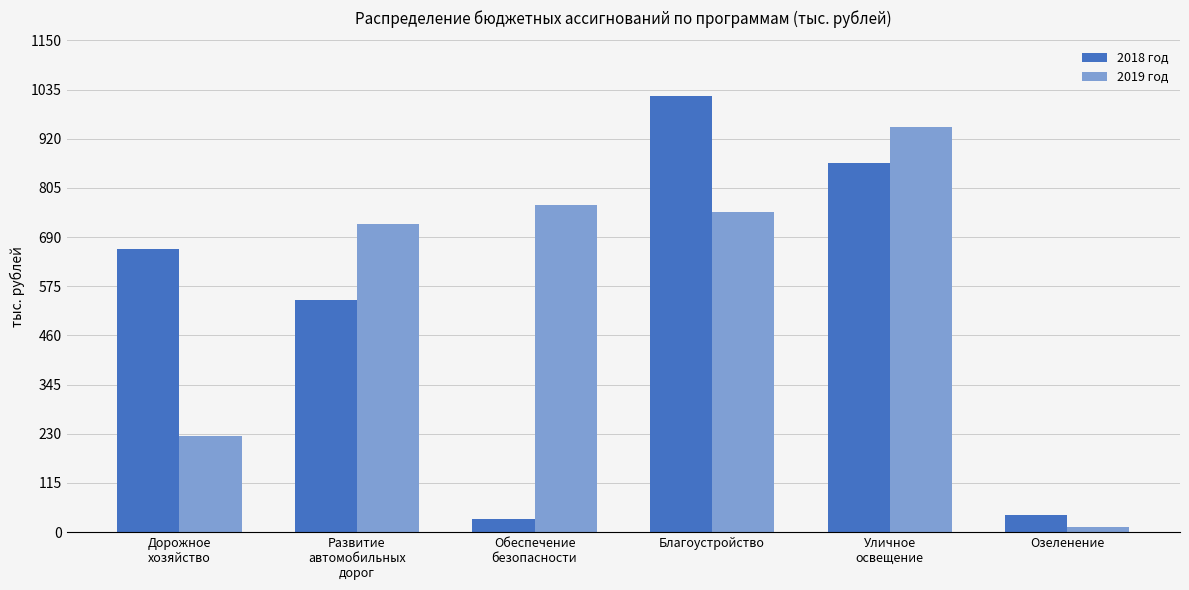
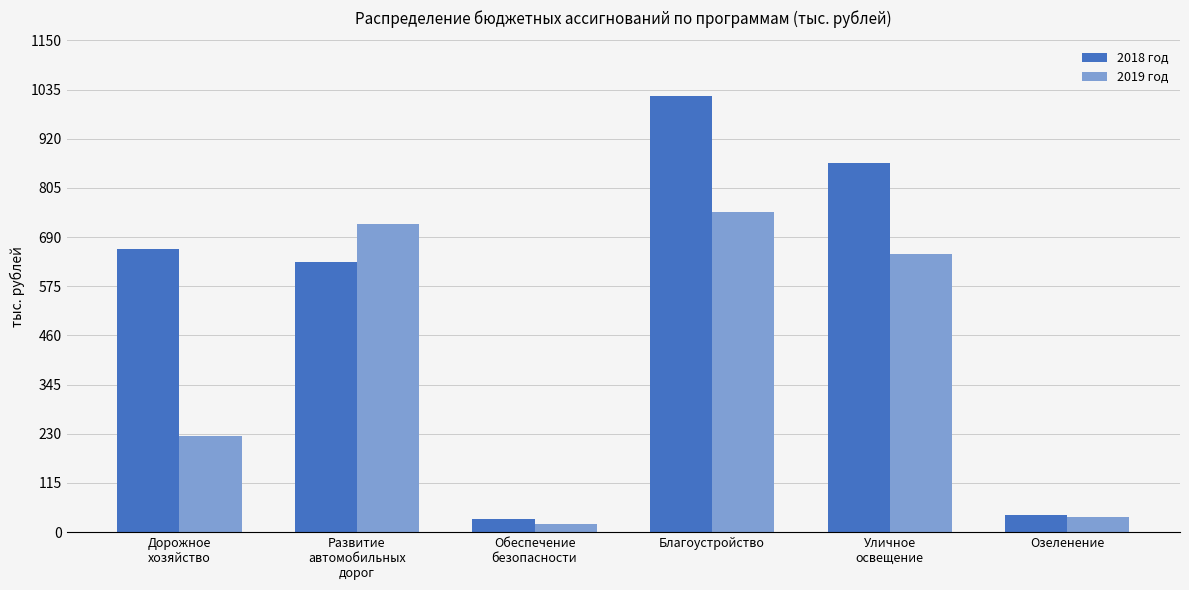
  {
    "2018 год": {
      "Дорожное хозяйство": 660,
-     "Развитие автомобильных дорог": 540,
+     "Развитие автомобильных дорог": 630,
      "Обеспечение безопасности": 30,
      "Благоустройство": 1020,
      "Уличное освещение": 860,
      "Озеленение": 40
    },
    "2019 год": {
      "Дорожное хозяйство": 220,
      "Развитие автомобильных дорог": 720,
-     "Обеспечение безопасности": 760,
+     "Обеспечение безопасности": 20,
      "Благоустройство": 750,
-     "Уличное освещение": 950,
-     "Озеленение": 10
+     "Уличное освещение": 650,
+     "Озеленение": 40
    }
  }
